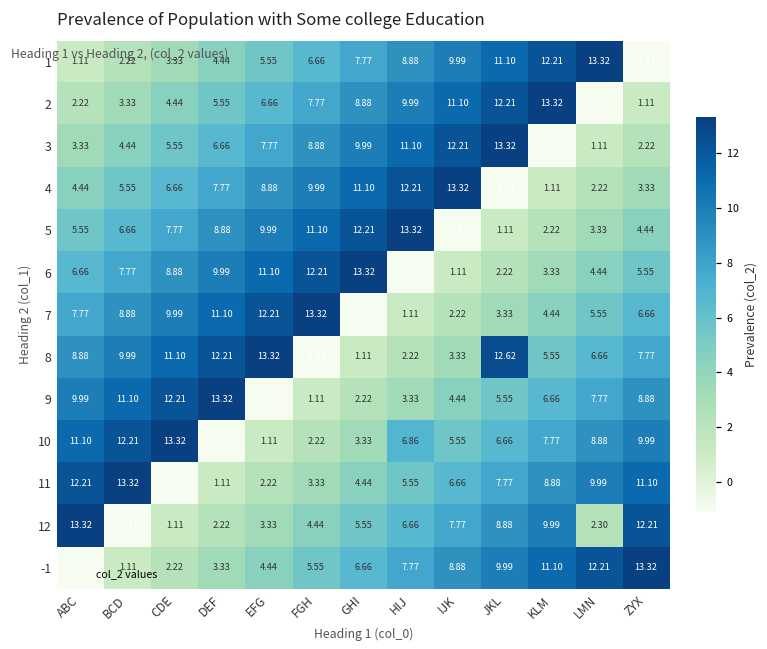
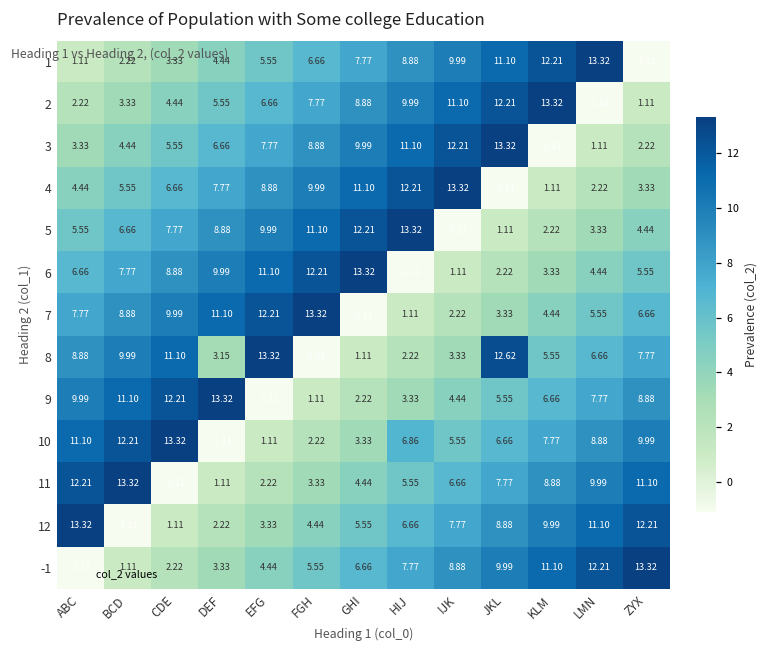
  {
    "1": {
      "ABC": 1.11,
      "BCD": 2.22,
      "CDE": 3.33,
      "DEF": 4.44,
      "EFG": 5.55,
      "FGH": 6.66,
      "GHI": 7.77,
      "HIJ": 8.88,
      "IJK": 9.99,
      "JKL": 11.10,
      "KLM": 12.21,
      "LMN": 13.32
    },
    "2": {
      "ABC": 2.22,
      "BCD": 3.33,
      "CDE": 4.44,
      "DEF": 5.55,
      "EFG": 6.66,
      "FGH": 7.77,
      "GHI": 8.88,
      "HIJ": 9.99,
      "IJK": 11.10,
      "JKL": 12.21,
      "KLM": 13.32,
      "ZYX": 1.11
    },
    "3": {
      "ABC": 3.33,
      "BCD": 4.44,
      "CDE": 5.55,
      "DEF": 6.66,
      "EFG": 7.77,
      "FGH": 8.88,
      "GHI": 9.99,
      "HIJ": 11.10,
      "IJK": 12.21,
      "JKL": 13.32,
      "LMN": 1.11,
      "ZYX": 2.22
    },
    "4": {
      "ABC": 4.44,
      "BCD": 5.55,
      "CDE": 6.66,
      "DEF": 7.77,
      "EFG": 8.88,
      "FGH": 9.99,
      "GHI": 11.10,
      "HIJ": 12.21,
      "IJK": 13.32,
      "KLM": 1.11,
      "LMN": 2.22,
      "ZYX": 3.33
    },
    "5": {
      "ABC": 5.55,
      "BCD": 6.66,
      "CDE": 7.77,
      "DEF": 8.88,
      "EFG": 9.99,
      "FGH": 11.10,
      "GHI": 12.21,
      "HIJ": 13.32,
      "JKL": 1.11,
      "KLM": 2.22,
      "LMN": 3.33,
      "ZYX": 4.44
    },
    "6": {
      "ABC": 6.66,
      "BCD": 7.77,
      "CDE": 8.88,
      "DEF": 9.99,
      "EFG": 11.10,
      "FGH": 12.21,
      "GHI": 13.32,
      "IJK": 1.11,
      "JKL": 2.22,
      "KLM": 3.33,
      "LMN": 4.44,
      "ZYX": 5.55
    },
    "7": {
      "ABC": 7.77,
      "BCD": 8.88,
      "CDE": 9.99,
      "DEF": 11.10,
      "EFG": 12.21,
      "FGH": 13.32,
      "HIJ": 1.11,
      "IJK": 2.22,
      "JKL": 3.33,
      "KLM": 4.44,
      "LMN": 5.55,
      "ZYX": 6.66
    },
    "8": {
      "ABC": 8.88,
      "BCD": 9.99,
      "CDE": 11.10,
-     "DEF": 12.21,
+     "DEF": 3.15,
      "EFG": 13.32,
      "GHI": 1.11,
      "HIJ": 2.22,
      "IJK": 3.33,
      "JKL": 12.62,
      "KLM": 5.55,
      "LMN": 6.66,
      "ZYX": 7.77
    },
    "9": {
      "ABC": 9.99,
      "BCD": 11.10,
      "CDE": 12.21,
      "DEF": 13.32,
      "FGH": 1.11,
      "GHI": 2.22,
      "HIJ": 3.33,
      "IJK": 4.44,
      "JKL": 5.55,
      "KLM": 6.66,
      "LMN": 7.77,
      "ZYX": 8.88
    },
    "10": {
      "ABC": 11.10,
      "BCD": 12.21,
      "CDE": 13.32,
      "EFG": 1.11,
      "FGH": 2.22,
      "GHI": 3.33,
      "HIJ": 6.86,
      "IJK": 5.55,
      "JKL": 6.66,
      "KLM": 7.77,
      "LMN": 8.88,
      "ZYX": 9.99
    },
    "11": {
      "ABC": 12.21,
      "BCD": 13.32,
      "DEF": 1.11,
      "EFG": 2.22,
      "FGH": 3.33,
      "GHI": 4.44,
      "HIJ": 5.55,
      "IJK": 6.66,
      "JKL": 7.77,
      "KLM": 8.88,
      "LMN": 9.99,
      "ZYX": 11.10
    },
    "12": {
      "ABC": 13.32,
      "CDE": 1.11,
      "DEF": 2.22,
      "EFG": 3.33,
      "FGH": 4.44,
      "GHI": 5.55,
      "HIJ": 6.66,
      "IJK": 7.77,
      "JKL": 8.88,
      "KLM": 9.99,
-     "LMN": 2.30,
+     "LMN": 11.10,
      "ZYX": 12.21
    },
    "-1": {
      "BCD": 1.11,
      "CDE": 2.22,
      "DEF": 3.33,
      "EFG": 4.44,
      "FGH": 5.55,
      "GHI": 6.66,
      "HIJ": 7.77,
      "IJK": 8.88,
      "JKL": 9.99,
      "KLM": 11.10,
      "LMN": 12.21,
      "ZYX": 13.32
    }
  }
